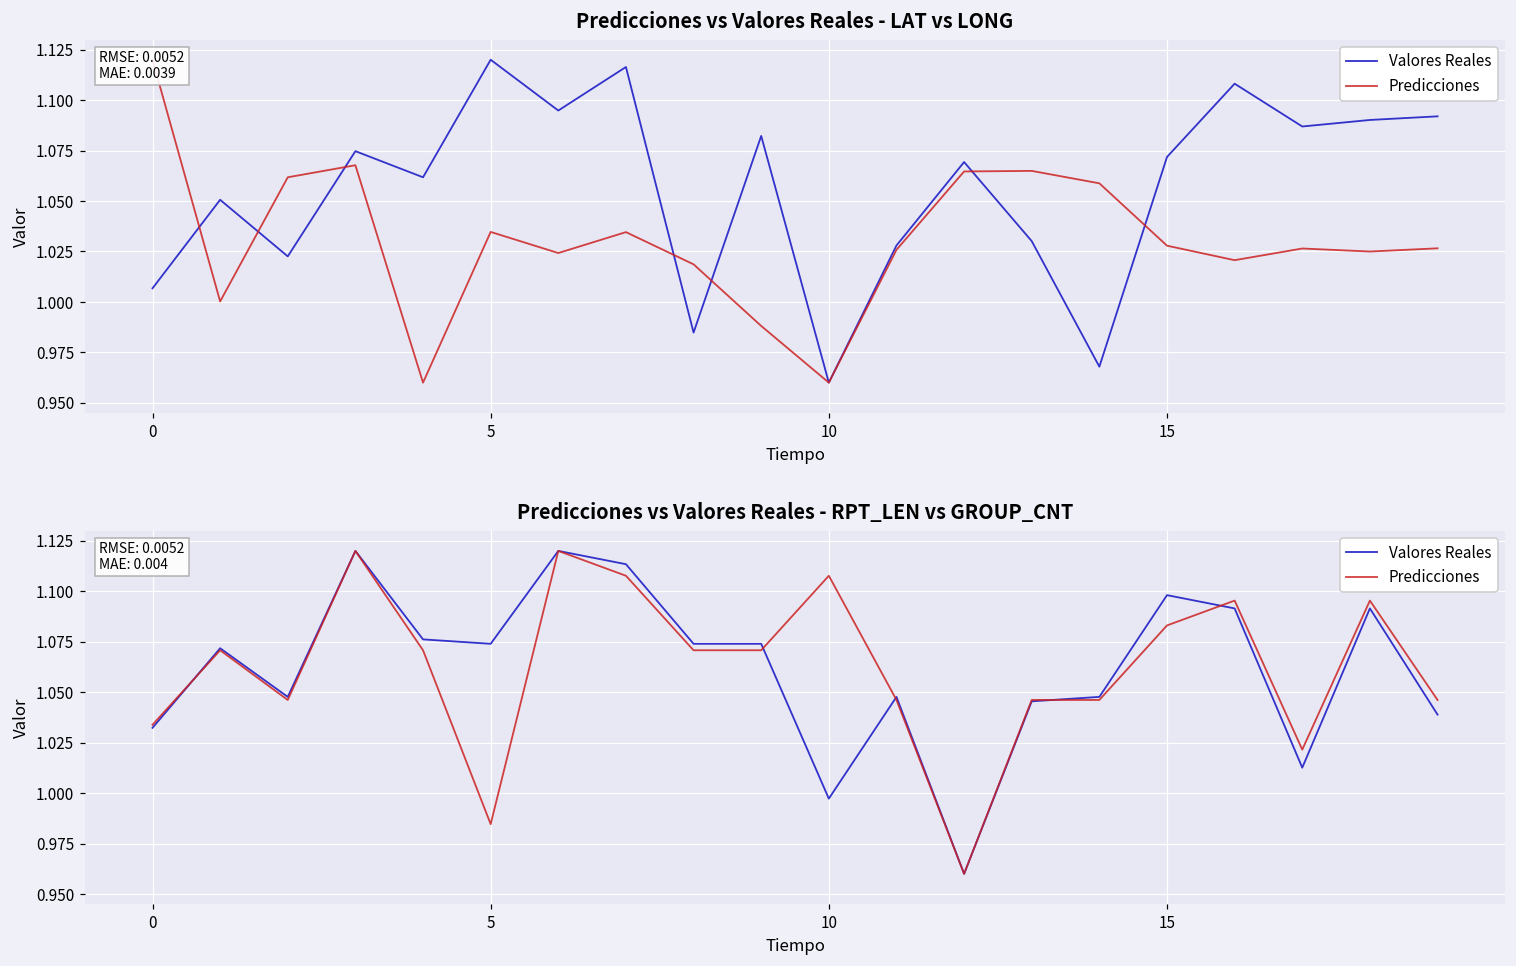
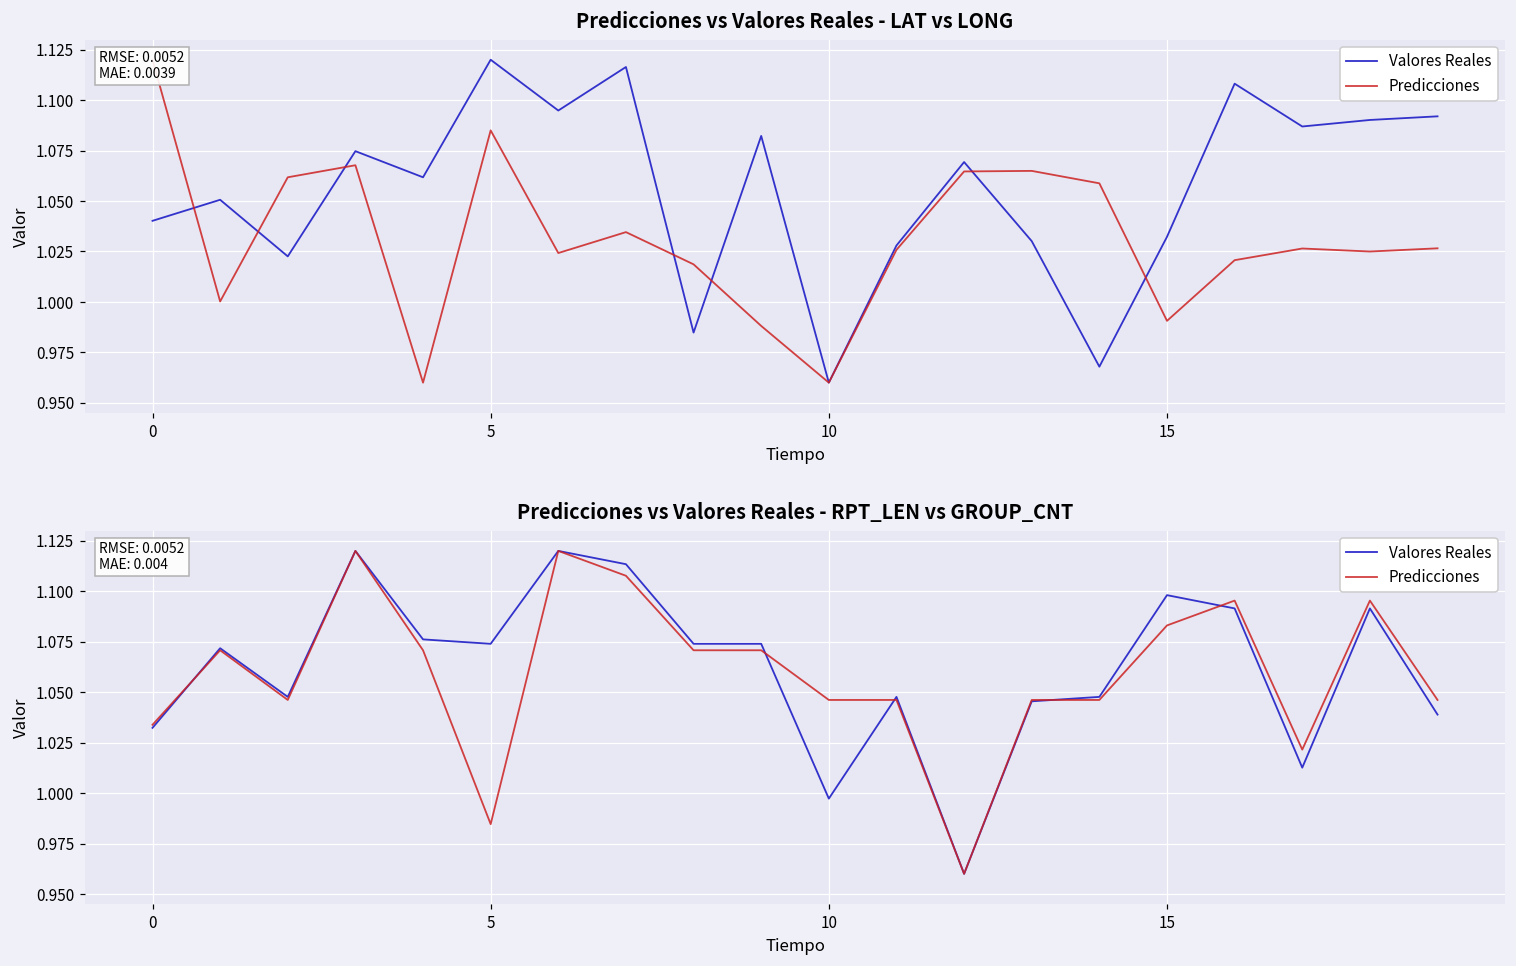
  {
    "Predicciones vs Valores Reales - LAT vs LONG": {
      "Valores Reales": {
-       "0": 1.007,
+       "0": 1.040,
        "5": 1.120,
-       "15": 1.072
+       "15": 1.032
      },
      "Predicciones": {
-       "5": 1.035,
-       "15": 1.028
+       "5": 1.085,
+       "15": 0.991
      }
    },
    "Predicciones vs Valores Reales - RPT_LEN vs GROUP_CNT": {
      "Valores Reales": {
        "0": 1.032,
        "5": 1.074,
        "10": 0.997,
        "15": 1.098
      },
      "Predicciones": {
        "0": 1.034,
        "5": 0.985,
-       "10": 1.108,
+       "10": 1.046,
        "15": 1.083
      }
    }
  }
